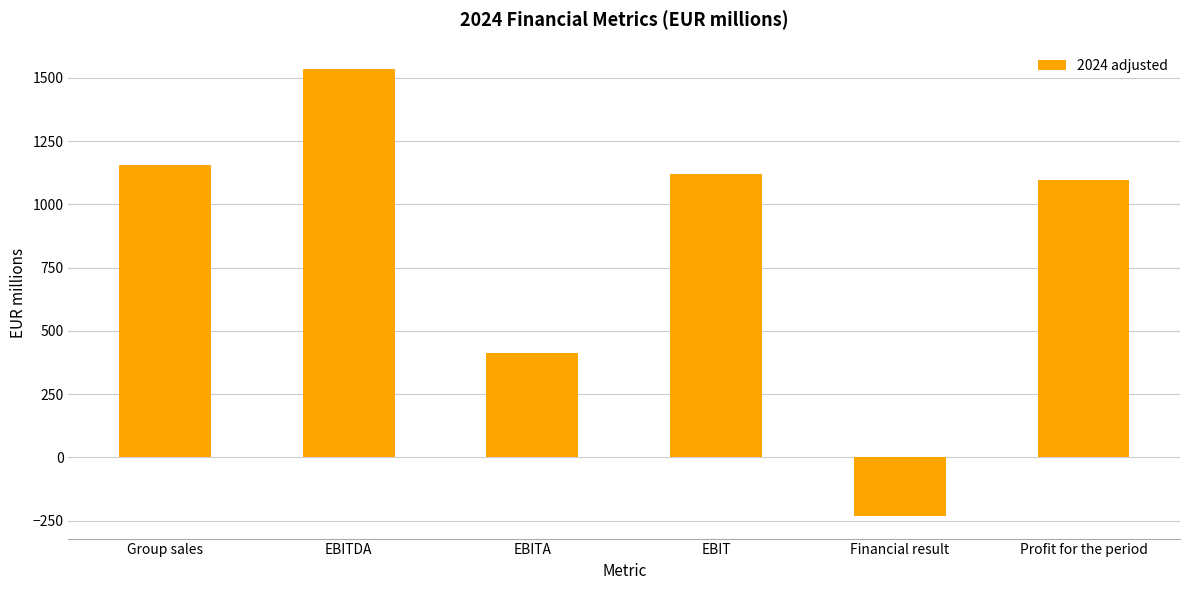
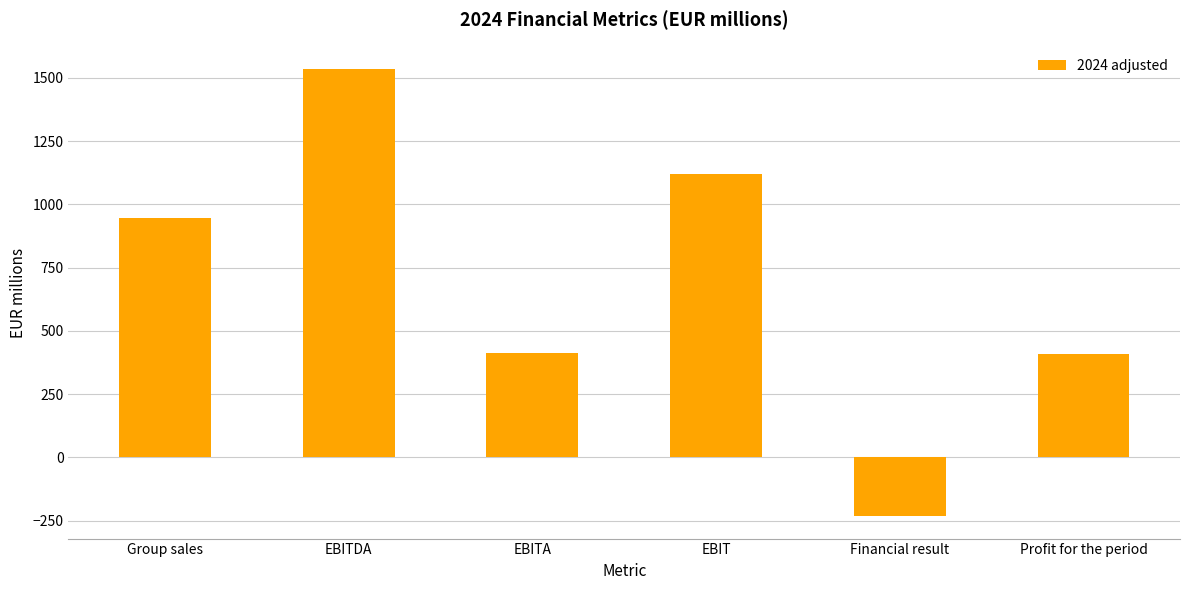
  {
-   "Group sales": 1160,
+   "Group sales": 950,
    "EBITDA": 1540,
    "EBITA": 410,
    "EBIT": 1120,
    "Financial result": -230,
-   "Profit for the period": 1100
+   "Profit for the period": 410
  }
